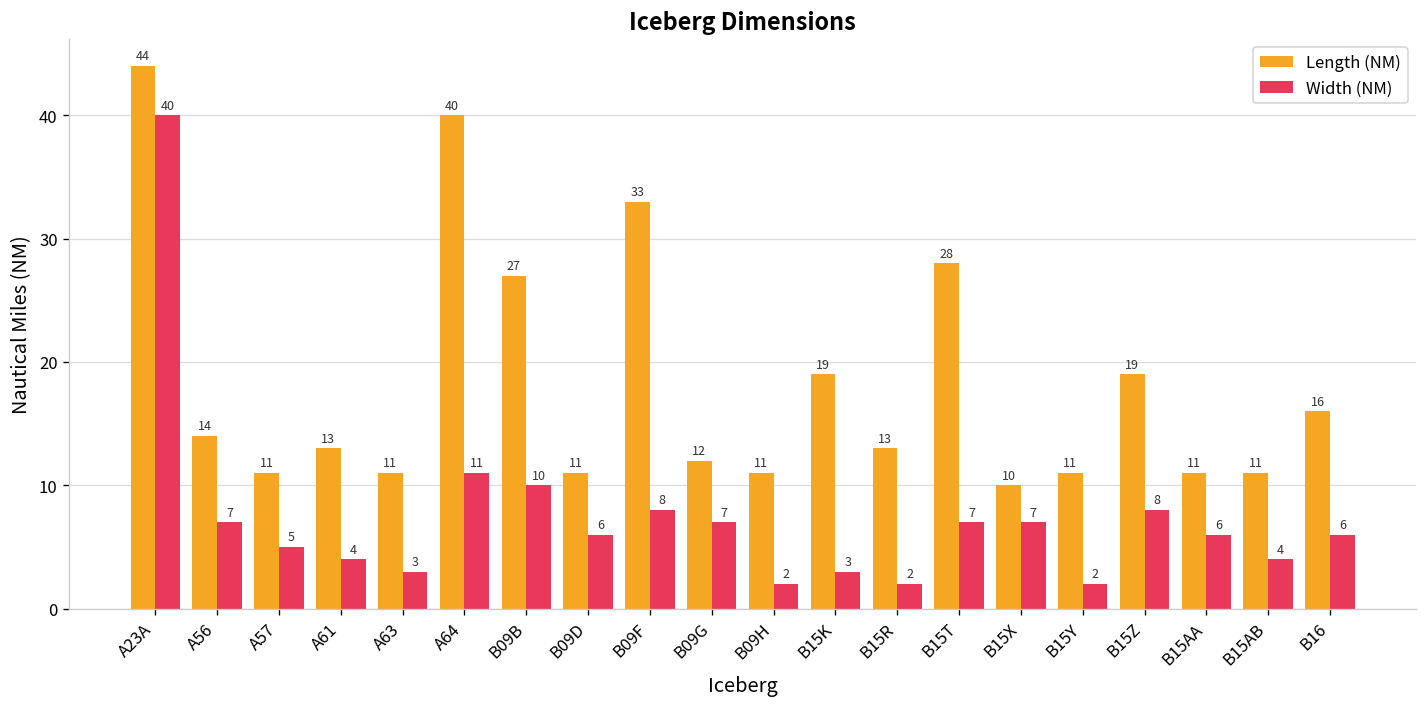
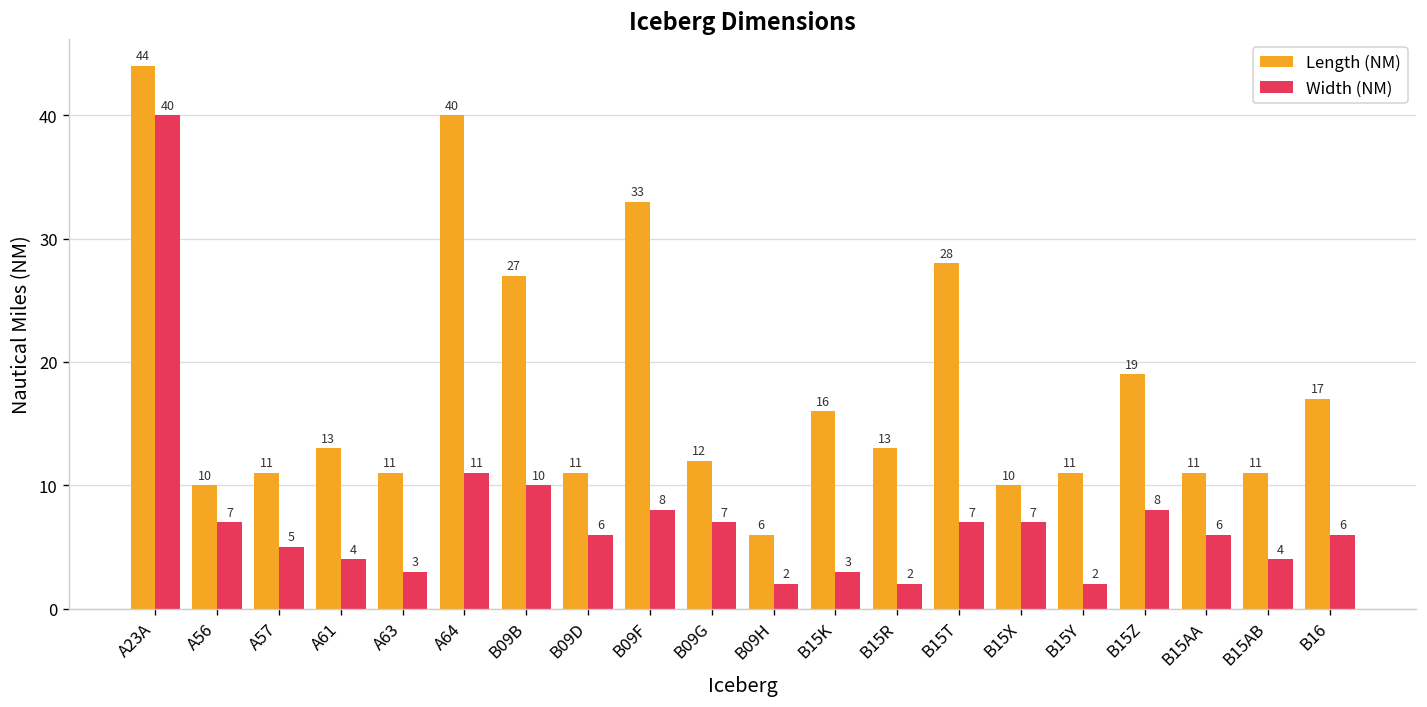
  {
    "Length (NM)": {
      "A23A": 44,
-     "A56": 14,
+     "A56": 10,
      "A57": 11,
      "A61": 13,
      "A63": 11,
      "A64": 40,
      "B09B": 27,
      "B09D": 11,
      "B09F": 33,
      "B09G": 12,
-     "B09H": 11,
-     "B15K": 19,
+     "B09H": 6,
+     "B15K": 16,
      "B15R": 13,
      "B15T": 28,
      "B15X": 10,
      "B15Y": 11,
      "B15Z": 19,
      "B15AA": 11,
      "B15AB": 11,
-     "B16": 16
+     "B16": 17
    },
    "Width (NM)": {
      "A23A": 40,
      "A56": 7,
      "A57": 5,
      "A61": 4,
      "A63": 3,
      "A64": 11,
      "B09B": 10,
      "B09D": 6,
      "B09F": 8,
      "B09G": 7,
      "B09H": 2,
      "B15K": 3,
      "B15R": 2,
      "B15T": 7,
      "B15X": 7,
      "B15Y": 2,
      "B15Z": 8,
      "B15AA": 6,
      "B15AB": 4,
      "B16": 6
    }
  }
